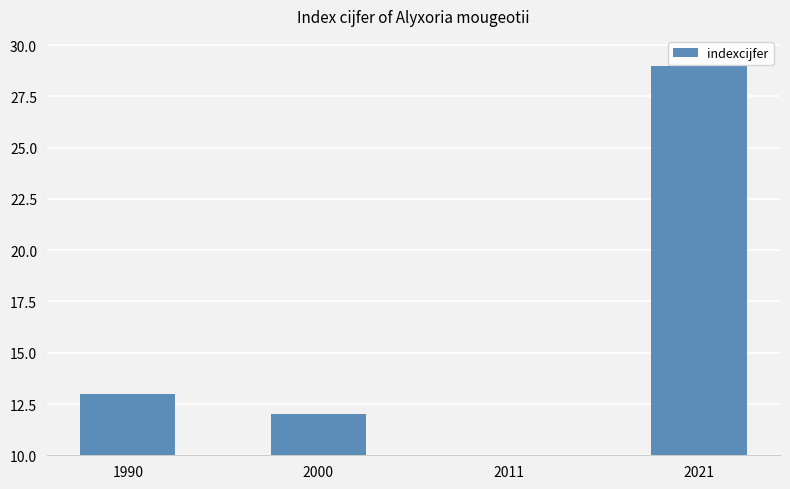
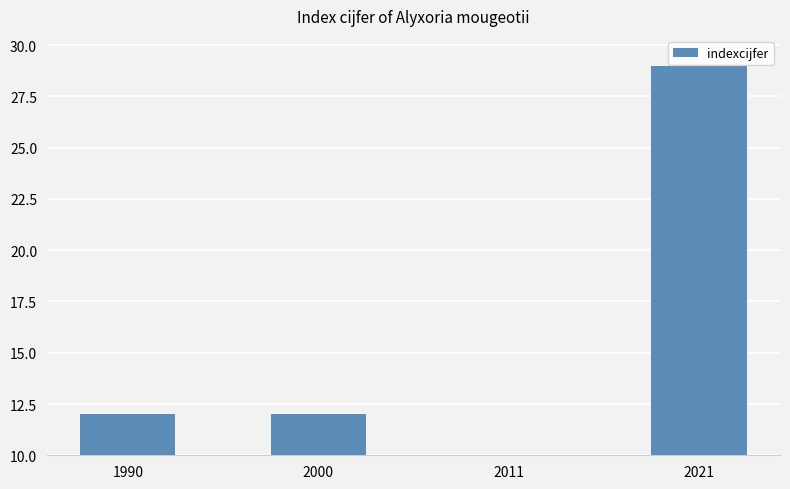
  {
-   "1990": 13,
+   "1990": 12,
    "2000": 12,
    "2021": 29
  }
